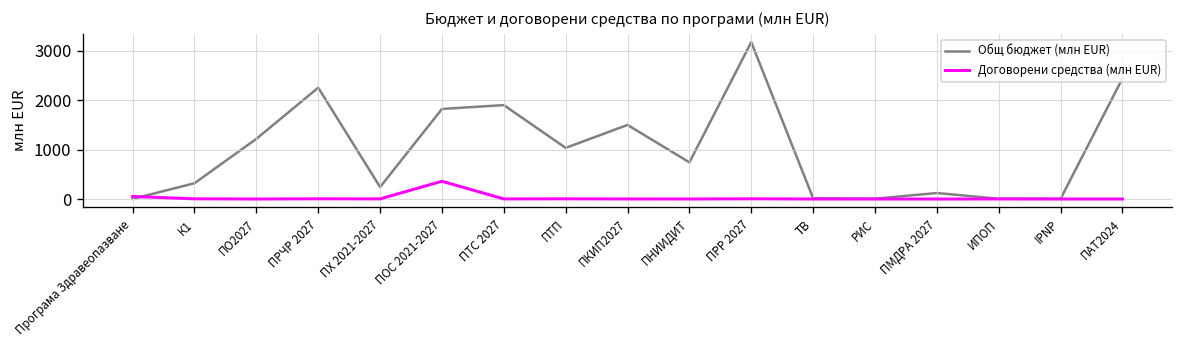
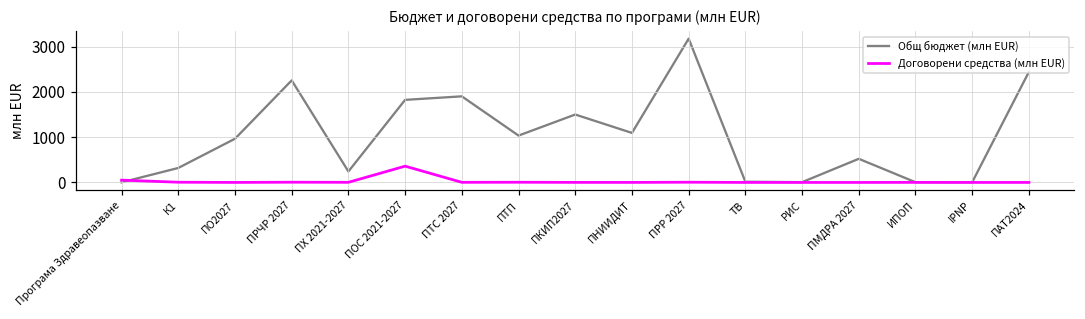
  {
    "Общ бюджет (млн EUR)": {
      "К1": 300,
-     "ПО2027": 1200,
+     "ПО2027": 1000,
      "ПРЧР 2027": 2300,
      "ПХ 2021-2027": 200,
      "ПОС 2021-2027": 1800,
      "ПТС 2027": 1900,
      "ПТП": 1000,
      "ПКИП2027": 1500,
-     "ПНИИДИТ": 700,
+     "ПНИИДИТ": 1100,
      "ПРР 2027": 3200,
-     "ПМДРА 2027": 100
+     "ПМДРА 2027": 500
    },
    "Договорени средства (млн EUR)": {
      "К1": 0,
      "ПО2027": 0,
      "ПРЧР 2027": 0,
      "ПХ 2021-2027": 0,
      "ПОС 2021-2027": 400,
      "ПТС 2027": 0,
      "ПТП": 0,
      "ПКИП2027": 0,
      "ПНИИДИТ": 0,
      "ПРР 2027": 0,
      "ПМДРА 2027": 0,
      "ПАТ2024": 0
    }
  }
